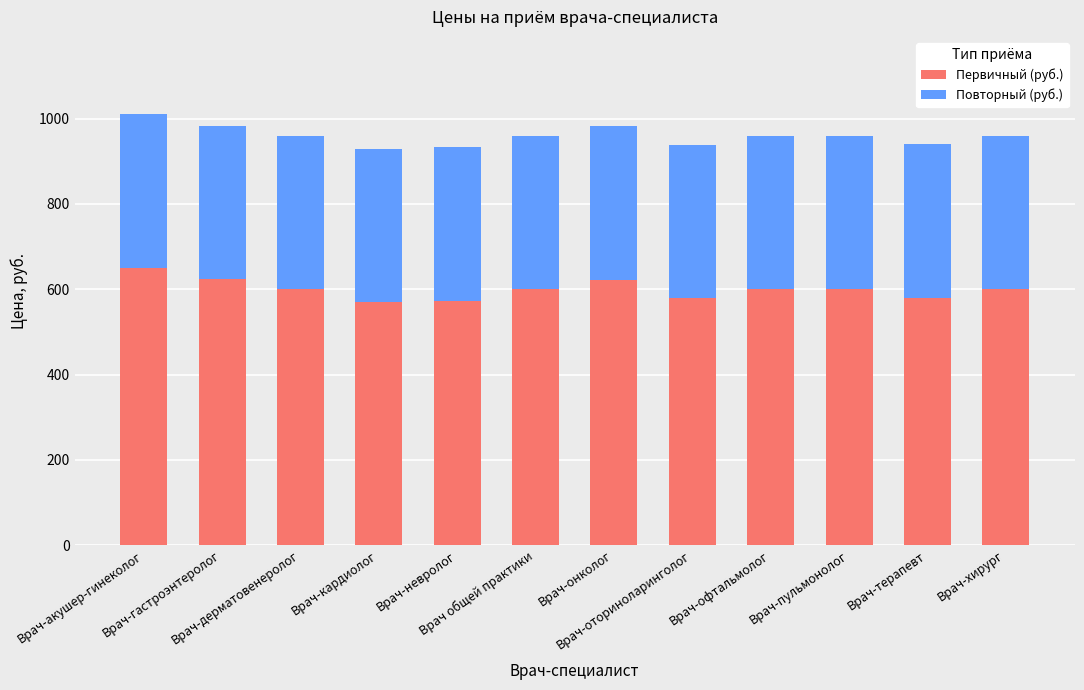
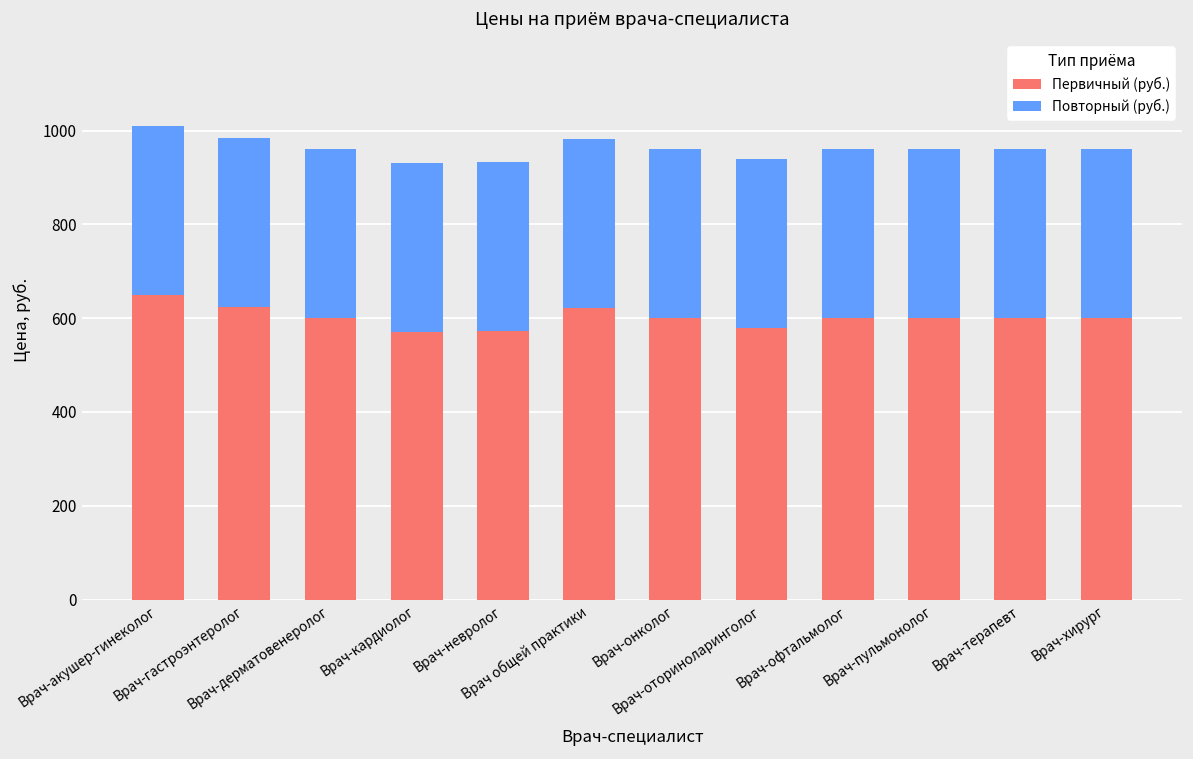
  {
    "Первичный (руб.)": {
      "Врач-акушер-гинеколог": 650,
      "Врач-гастроэнтеролог": 620,
      "Врач-дерматовенеролог": 600,
      "Врач-кардиолог": 570,
      "Врач-невролог": 570,
-     "Врач общей практики": 600,
-     "Врач-онколог": 620,
+     "Врач общей практики": 620,
+     "Врач-онколог": 600,
      "Врач-оториноларинголог": 580,
      "Врач-офтальмолог": 600,
      "Врач-пульмонолог": 600,
-     "Врач-терапевт": 580,
+     "Врач-терапевт": 600,
      "Врач-хирург": 600
    },
    "Повторный (руб.)": {
      "Врач-акушер-гинеколог": 360,
      "Врач-гастроэнтеролог": 360,
      "Врач-дерматовенеролог": 360,
      "Врач-кардиолог": 360,
      "Врач-невролог": 360,
      "Врач общей практики": 360,
      "Врач-онколог": 360,
      "Врач-оториноларинголог": 360,
      "Врач-офтальмолог": 360,
      "Врач-пульмонолог": 360,
      "Врач-терапевт": 360,
      "Врач-хирург": 360
    }
  }
